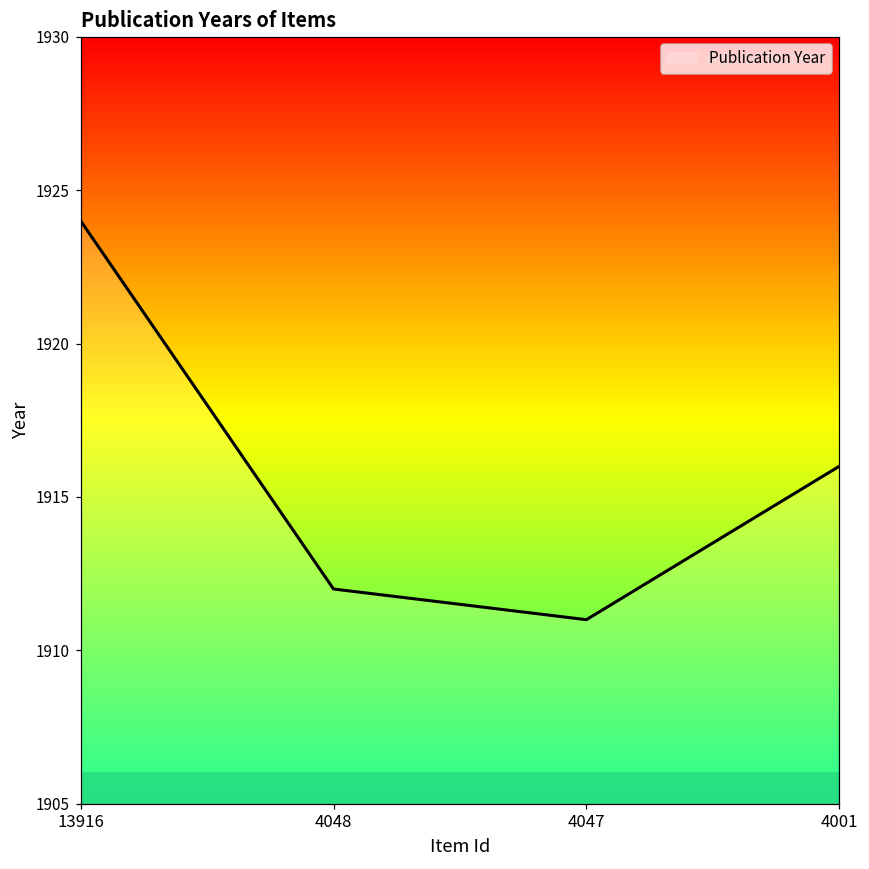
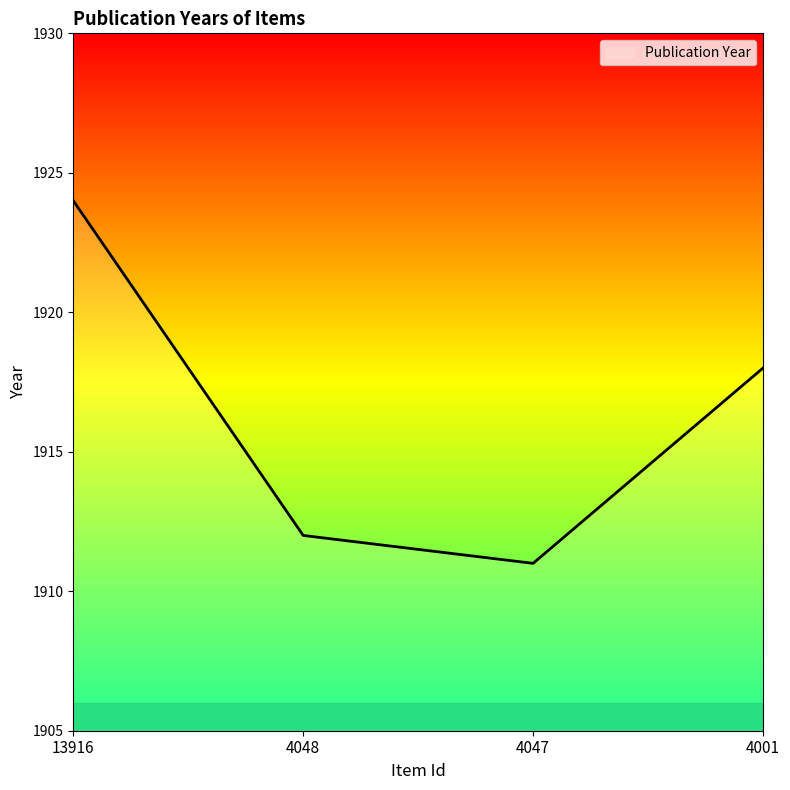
  {
    "13916": 1924,
    "4048": 1912,
    "4047": 1911,
-   "4001": 1916
+   "4001": 1918
  }
